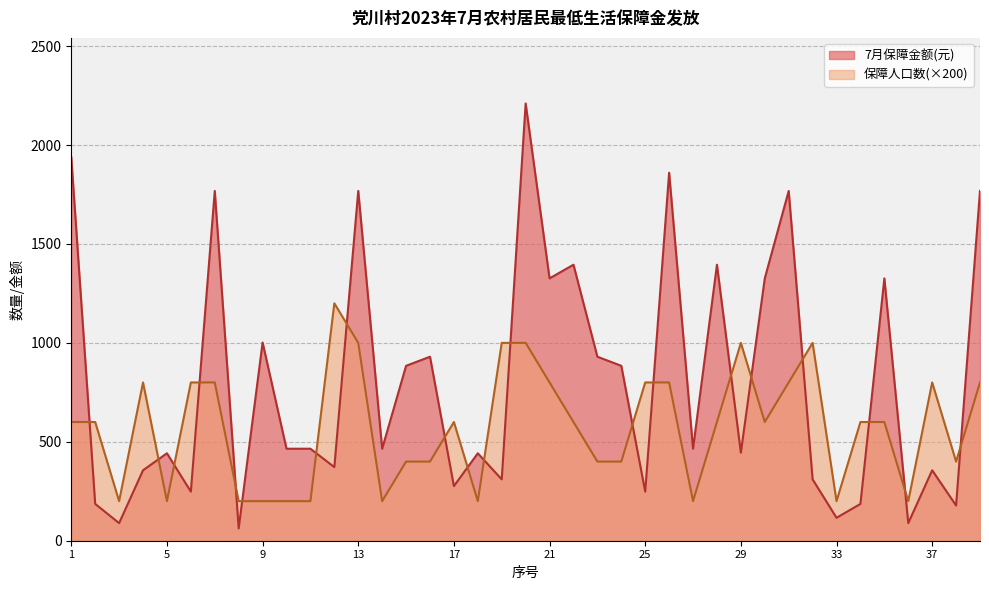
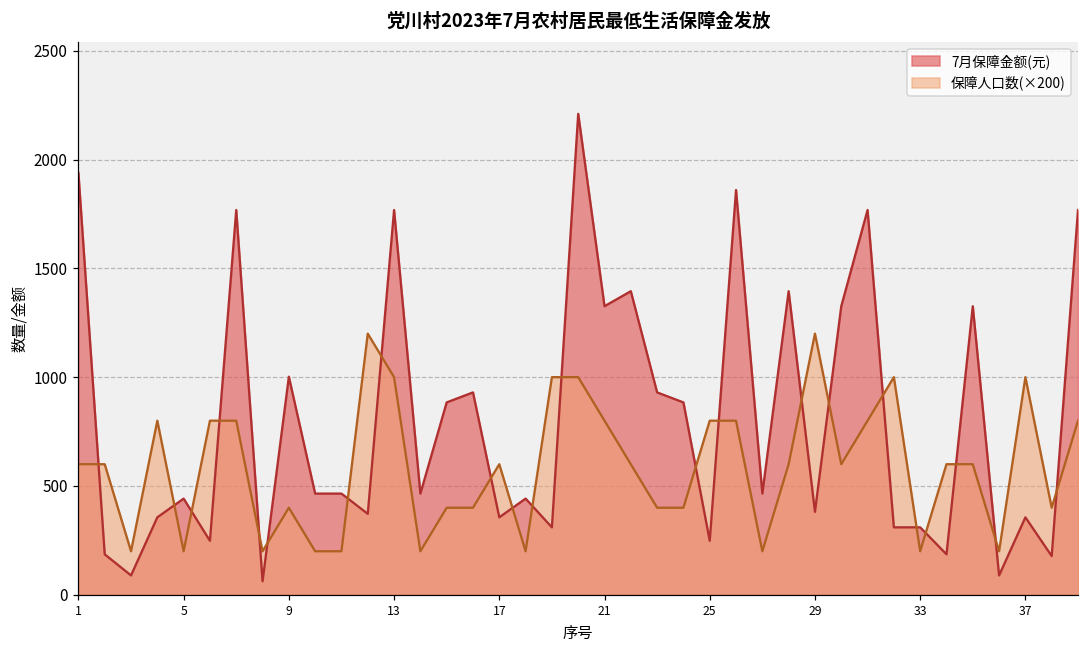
  {
    "7月保障金额(元)": {
      "1": 1940,
      "5": 440,
      "9": 1000,
      "13": 1770,
-     "17": 280,
+     "17": 360,
      "21": 1330,
      "25": 250,
-     "29": 450,
-     "33": 120,
+     "29": 380,
+     "33": 310,
      "37": 360
    },
    "保障人口数(×200)": {
      "1": 600,
      "5": 200,
-     "9": 200,
+     "9": 400,
      "13": 1000,
      "17": 600,
      "21": 800,
      "25": 800,
-     "29": 1000,
+     "29": 1200,
      "33": 200,
-     "37": 800
+     "37": 1000
    }
  }
